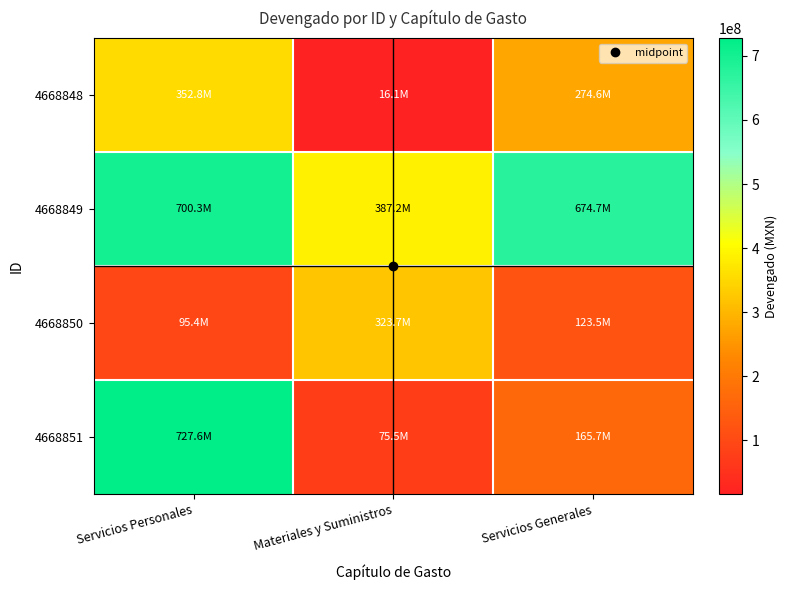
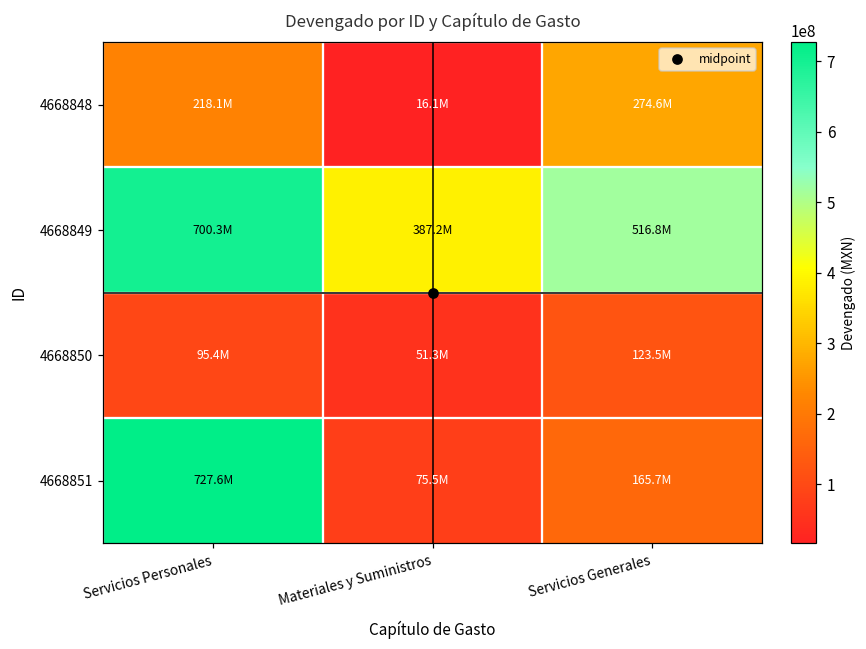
  {
    "4668848": {
-     "Servicios Personales": "352.8M",
+     "Servicios Personales": "218.1M",
      "Materiales y Suministros": "16.1M",
      "Servicios Generales": "274.6M"
    },
    "4668849": {
      "Servicios Personales": "700.3M",
      "Materiales y Suministros": "387.2M",
-     "Servicios Generales": "674.7M"
+     "Servicios Generales": "516.8M"
    },
    "4668850": {
      "Servicios Personales": "95.4M",
-     "Materiales y Suministros": "323.7M",
+     "Materiales y Suministros": "51.3M",
      "Servicios Generales": "123.5M"
    },
    "4668851": {
      "Servicios Personales": "727.6M",
      "Materiales y Suministros": "75.5M",
      "Servicios Generales": "165.7M"
    }
  }
